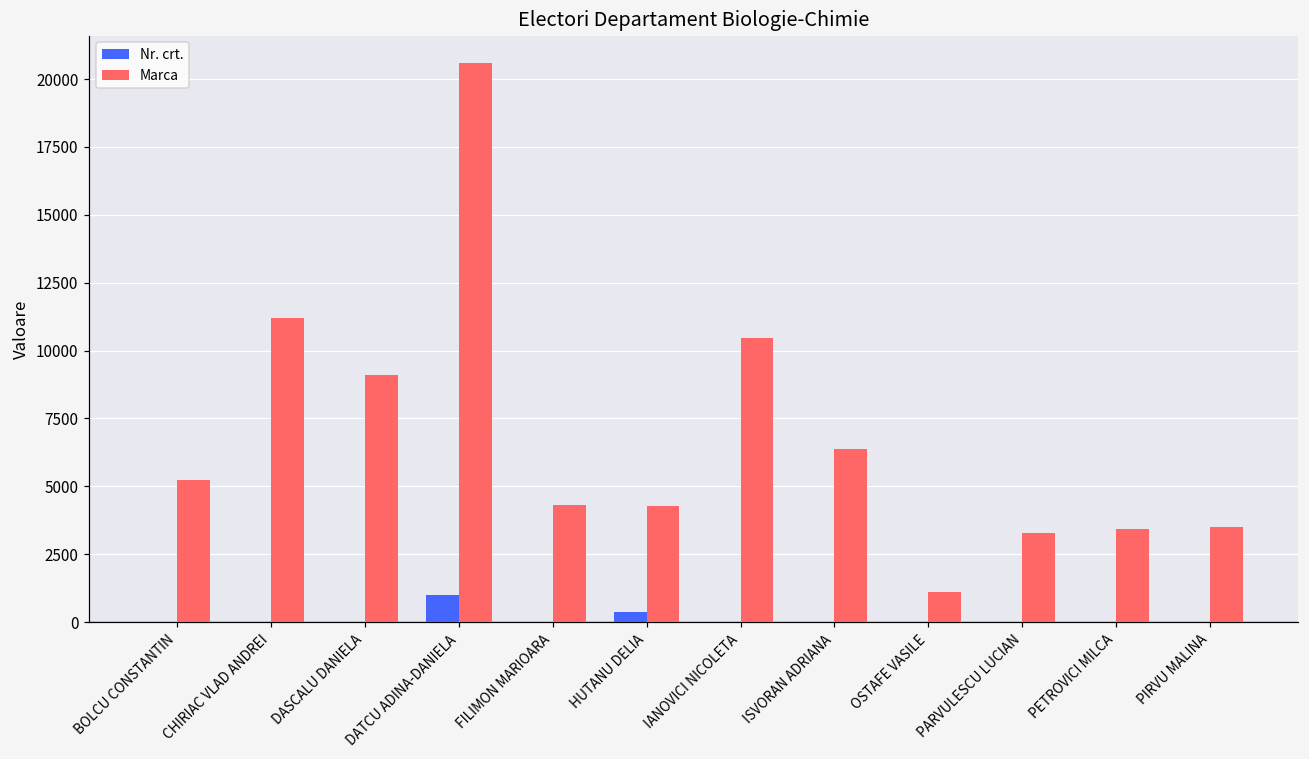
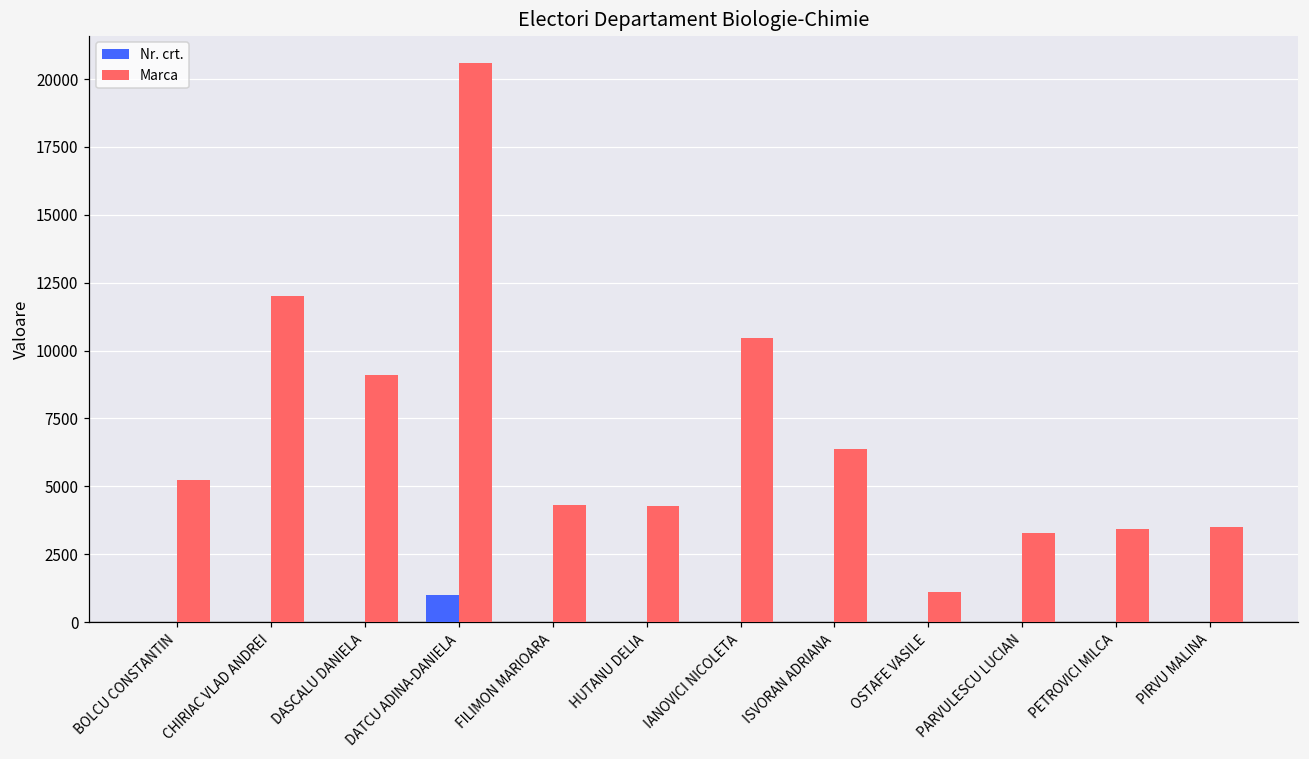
  {
    "Nr. crt.": {
      "DATCU ADINA-DANIELA": 1000,
-     "HUTANU DELIA": 400
+     "HUTANU DELIA": 0
    },
    "Marca": {
      "BOLCU CONSTANTIN": 5200,
-     "CHIRIAC VLAD ANDREI": 11200,
+     "CHIRIAC VLAD ANDREI": 12000,
      "DASCALU DANIELA": 9100,
      "DATCU ADINA-DANIELA": 20600,
      "FILIMON MARIOARA": 4300,
      "HUTANU DELIA": 4300,
      "IANOVICI NICOLETA": 10500,
      "ISVORAN ADRIANA": 6400,
      "OSTAFE VASILE": 1100,
      "PARVULESCU LUCIAN": 3300,
      "PETROVICI MILCA": 3400,
      "PIRVU MALINA": 3500
    }
  }
